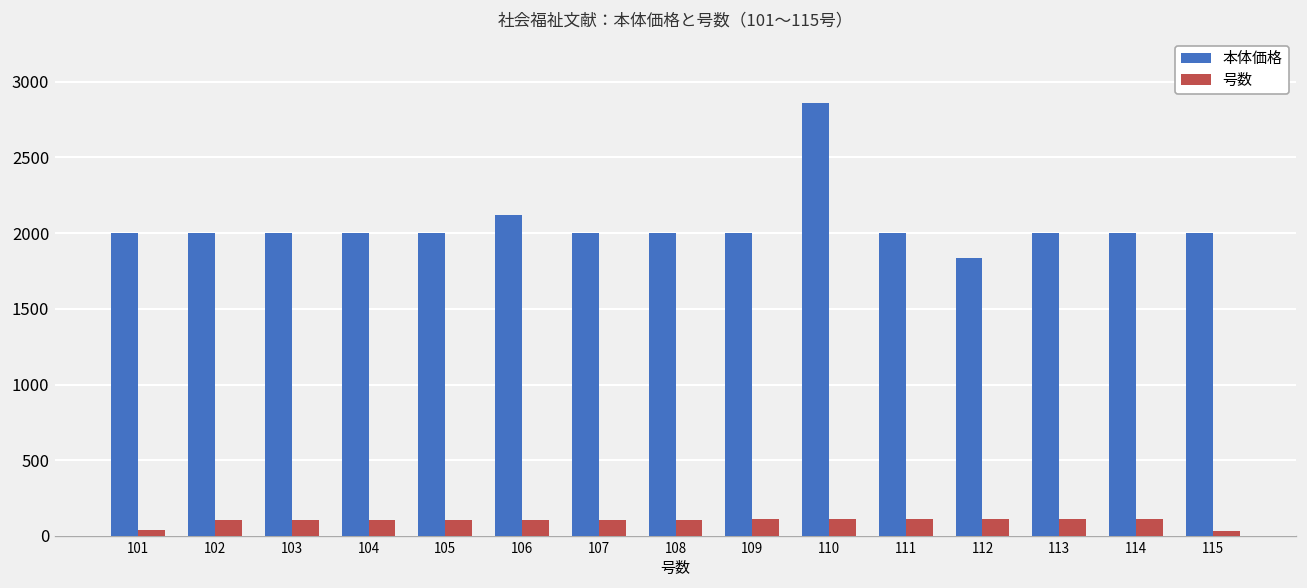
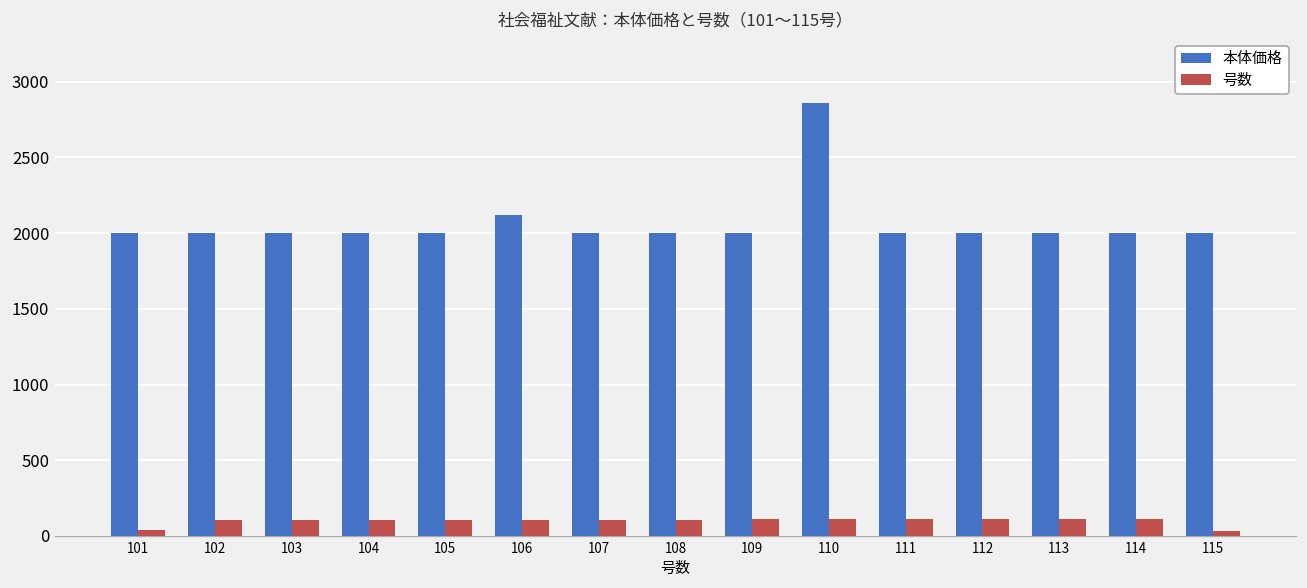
  {
    "本体価格": {
      "101": 2000,
      "102": 2000,
      "103": 2000,
      "104": 2000,
      "105": 2000,
      "106": 2120,
      "107": 2000,
      "108": 2000,
      "109": 2000,
      "110": 2860,
      "111": 2000,
-     "112": 1830,
+     "112": 2000,
      "113": 2000,
      "114": 2000,
      "115": 2000
    },
    "号数": {
      "101": 40,
      "102": 100,
      "103": 100,
      "104": 100,
      "105": 110,
      "106": 110,
      "107": 110,
      "108": 110,
      "109": 110,
      "110": 110,
      "111": 110,
      "112": 110,
      "113": 110,
      "114": 110,
      "115": 40
    }
  }
